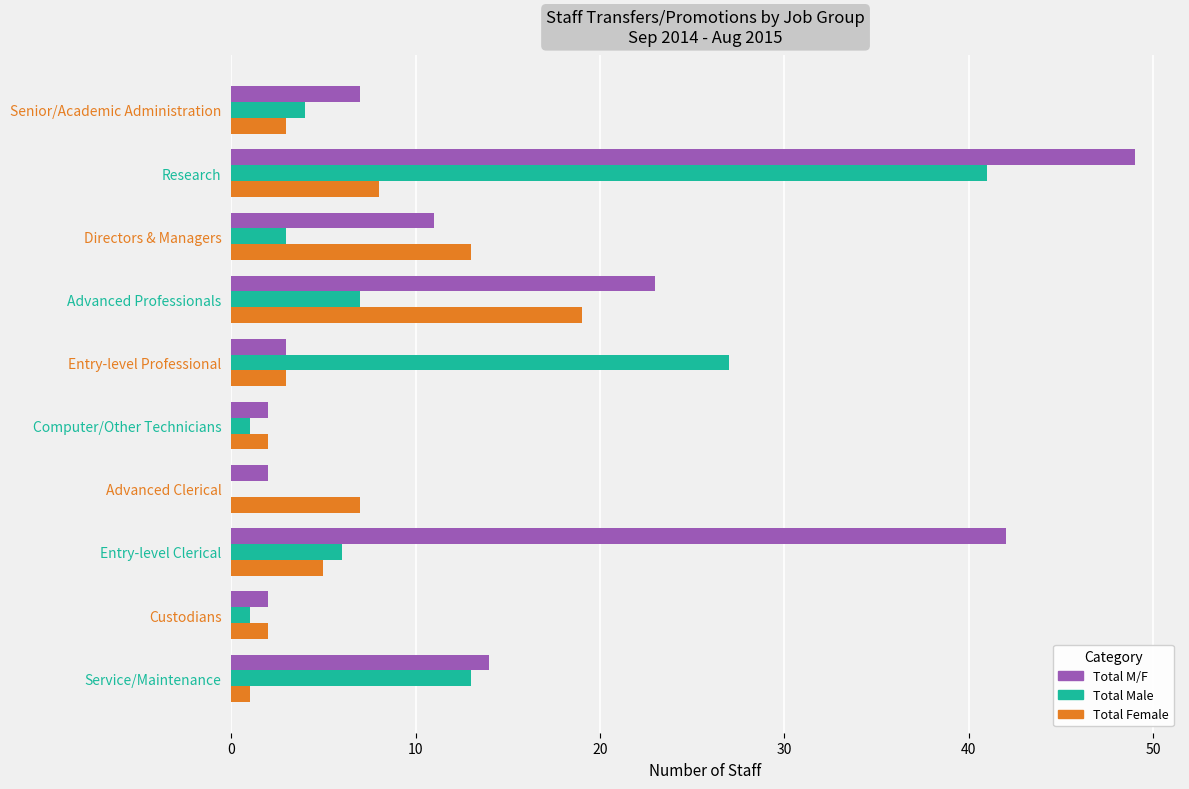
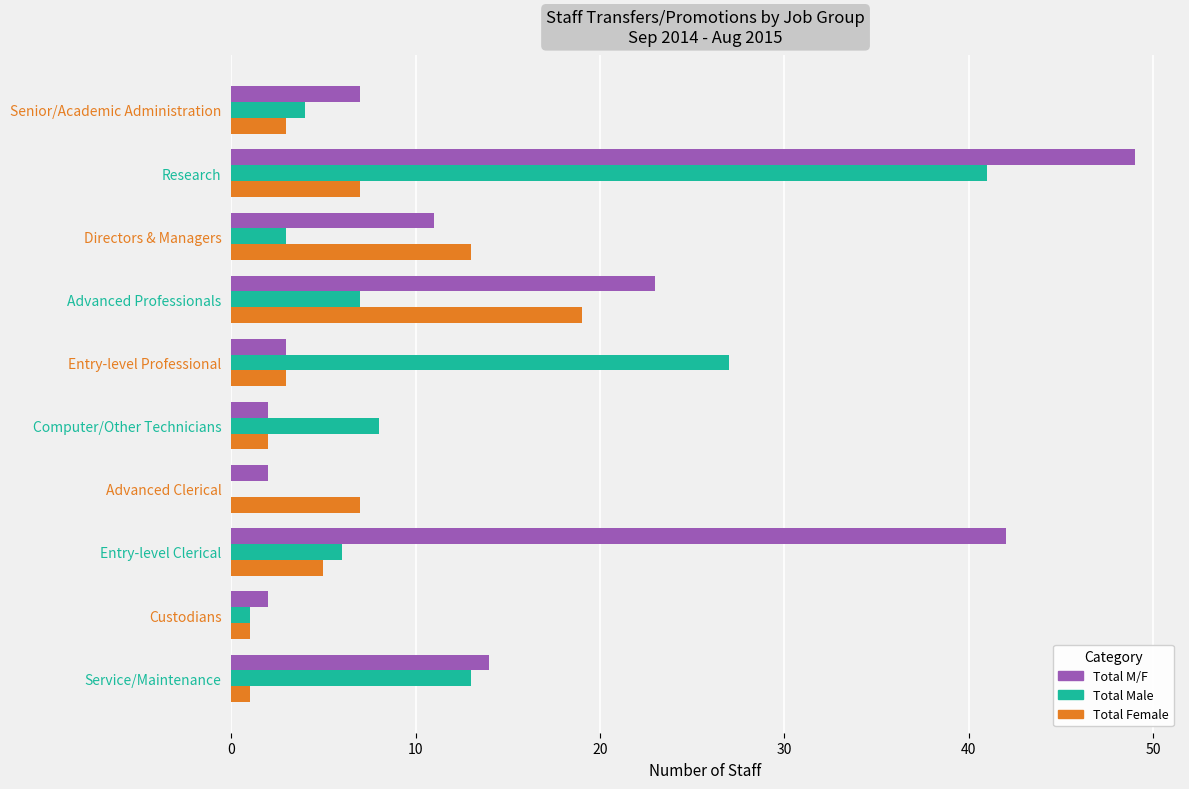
  {
    "Total M/F": {
      "Senior/Academic Administration": 7,
      "Research": 49,
      "Directors & Managers": 11,
      "Advanced Professionals": 23,
      "Entry-level Professional": 3,
      "Computer/Other Technicians": 2,
      "Advanced Clerical": 2,
      "Entry-level Clerical": 42,
      "Custodians": 2,
      "Service/Maintenance": 14
    },
    "Total Male": {
      "Senior/Academic Administration": 4,
      "Research": 41,
      "Directors & Managers": 3,
      "Advanced Professionals": 7,
      "Entry-level Professional": 27,
-     "Computer/Other Technicians": 1,
+     "Computer/Other Technicians": 8,
      "Advanced Clerical": 0,
      "Entry-level Clerical": 6,
      "Custodians": 1,
      "Service/Maintenance": 13
    },
    "Total Female": {
      "Senior/Academic Administration": 3,
-     "Research": 8,
+     "Research": 7,
      "Directors & Managers": 13,
      "Advanced Professionals": 19,
      "Entry-level Professional": 3,
      "Computer/Other Technicians": 2,
      "Advanced Clerical": 7,
      "Entry-level Clerical": 5,
-     "Custodians": 2,
+     "Custodians": 1,
      "Service/Maintenance": 1
    }
  }
